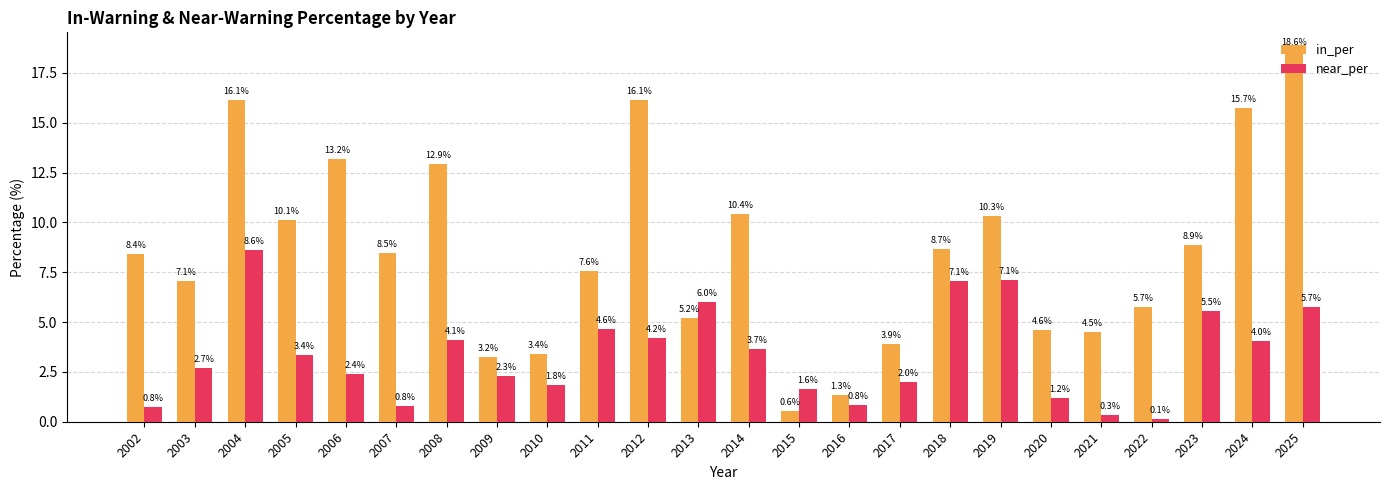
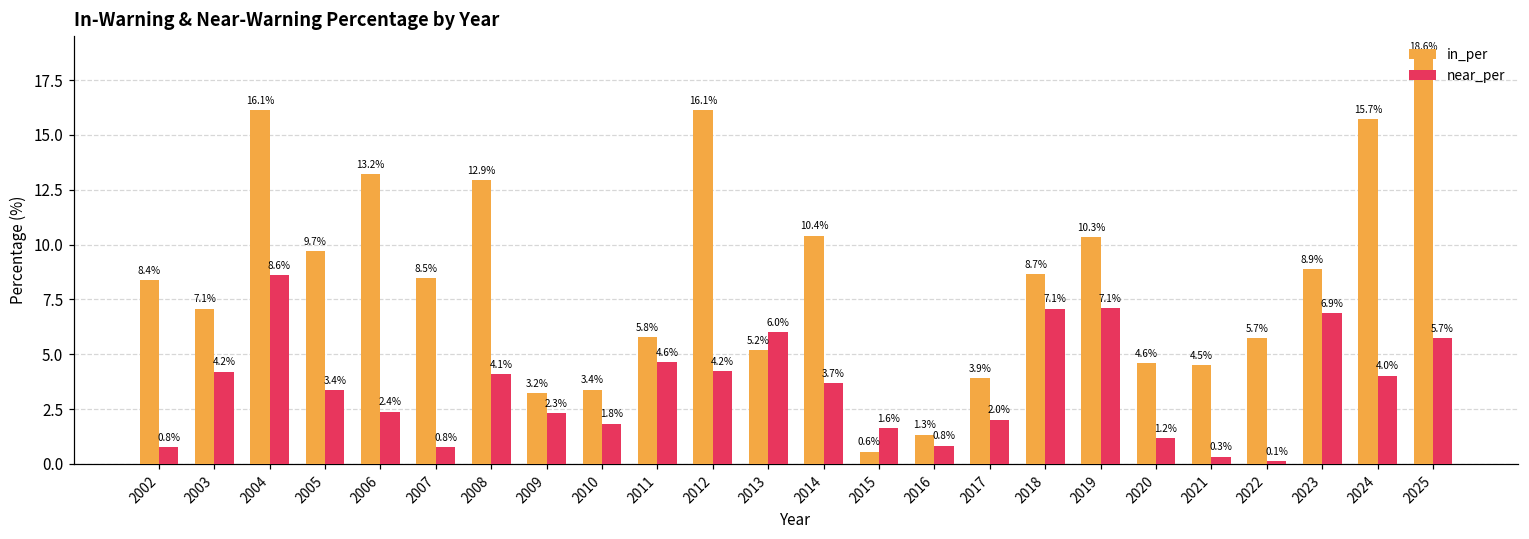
  {
    "in_per": {
      "2002": "8.4%",
      "2003": "7.1%",
      "2004": "16.1%",
-     "2005": "10.1%",
+     "2005": "9.7%",
      "2006": "13.2%",
      "2007": "8.5%",
      "2008": "12.9%",
      "2009": "3.2%",
      "2010": "3.4%",
-     "2011": "7.6%",
+     "2011": "5.8%",
      "2012": "16.1%",
      "2013": "5.2%",
      "2014": "10.4%",
      "2015": "0.6%",
      "2016": "1.3%",
      "2017": "3.9%",
      "2018": "8.7%",
      "2019": "10.3%",
      "2020": "4.6%",
      "2021": "4.5%",
      "2022": "5.7%",
      "2023": "8.9%",
      "2024": "15.7%",
      "2025": "18.6%"
    },
    "near_per": {
      "2002": "0.8%",
-     "2003": "2.7%",
+     "2003": "4.2%",
      "2004": "8.6%",
      "2005": "3.4%",
      "2006": "2.4%",
      "2007": "0.8%",
      "2008": "4.1%",
      "2009": "2.3%",
      "2010": "1.8%",
      "2011": "4.6%",
      "2012": "4.2%",
      "2013": "6.0%",
      "2014": "3.7%",
      "2015": "1.6%",
      "2016": "0.8%",
      "2017": "2.0%",
      "2018": "7.1%",
      "2019": "7.1%",
      "2020": "1.2%",
      "2021": "0.3%",
      "2022": "0.1%",
-     "2023": "5.5%",
+     "2023": "6.9%",
      "2024": "4.0%",
      "2025": "5.7%"
    }
  }
